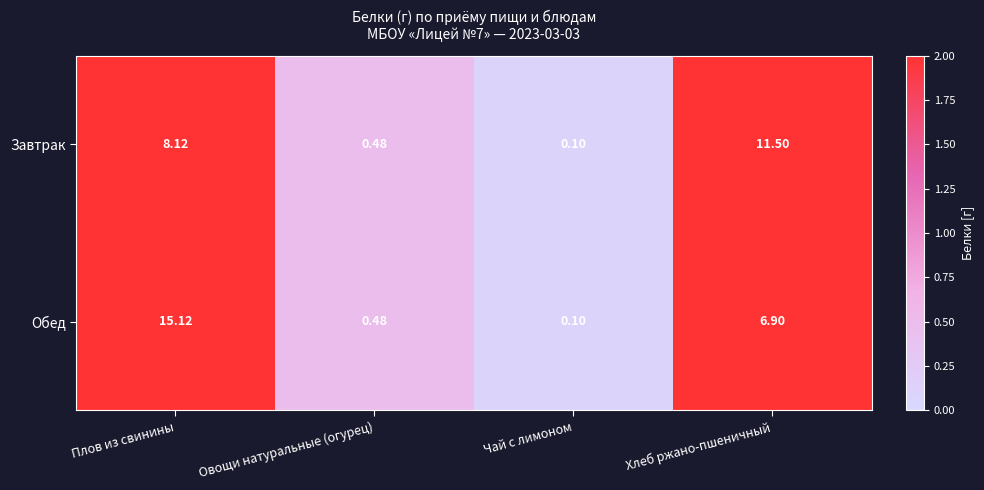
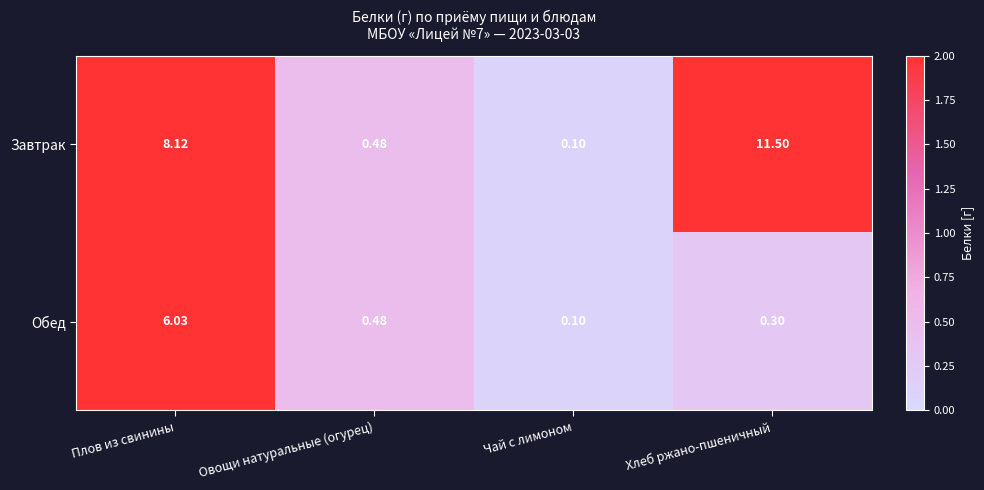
  {
    "Завтрак": {
      "Плов из свинины": 8.12,
      "Овощи натуральные (огурец)": 0.48,
      "Хлеб ржано-пшеничный": 11.50
    },
    "Обед": {
-     "Плов из свинины": 15.12,
+     "Плов из свинины": 6.03,
      "Овощи натуральные (огурец)": 0.48,
-     "Хлеб ржано-пшеничный": 6.90
+     "Хлеб ржано-пшеничный": 0.30
    }
  }
